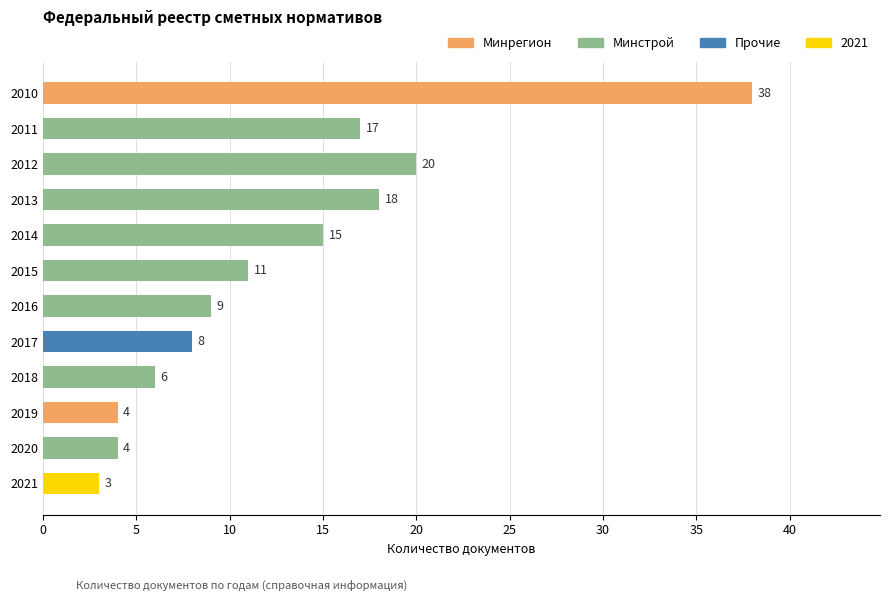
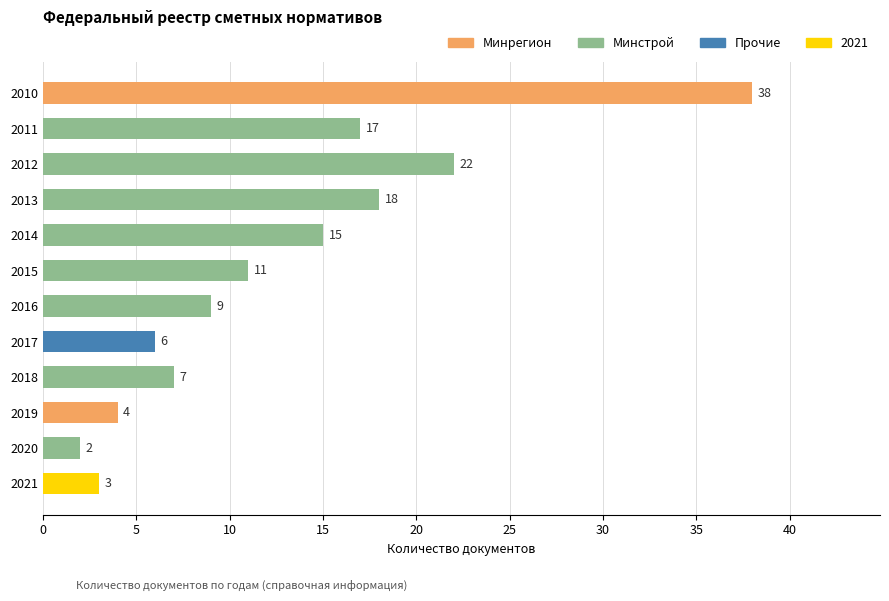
  {
    "2010": 38,
    "2011": 17,
-   "2012": 20,
+   "2012": 22,
    "2013": 18,
    "2014": 15,
    "2015": 11,
    "2016": 9,
-   "2017": 8,
-   "2018": 6,
+   "2017": 6,
+   "2018": 7,
    "2019": 4,
-   "2020": 4,
+   "2020": 2,
    "2021": 3
  }
